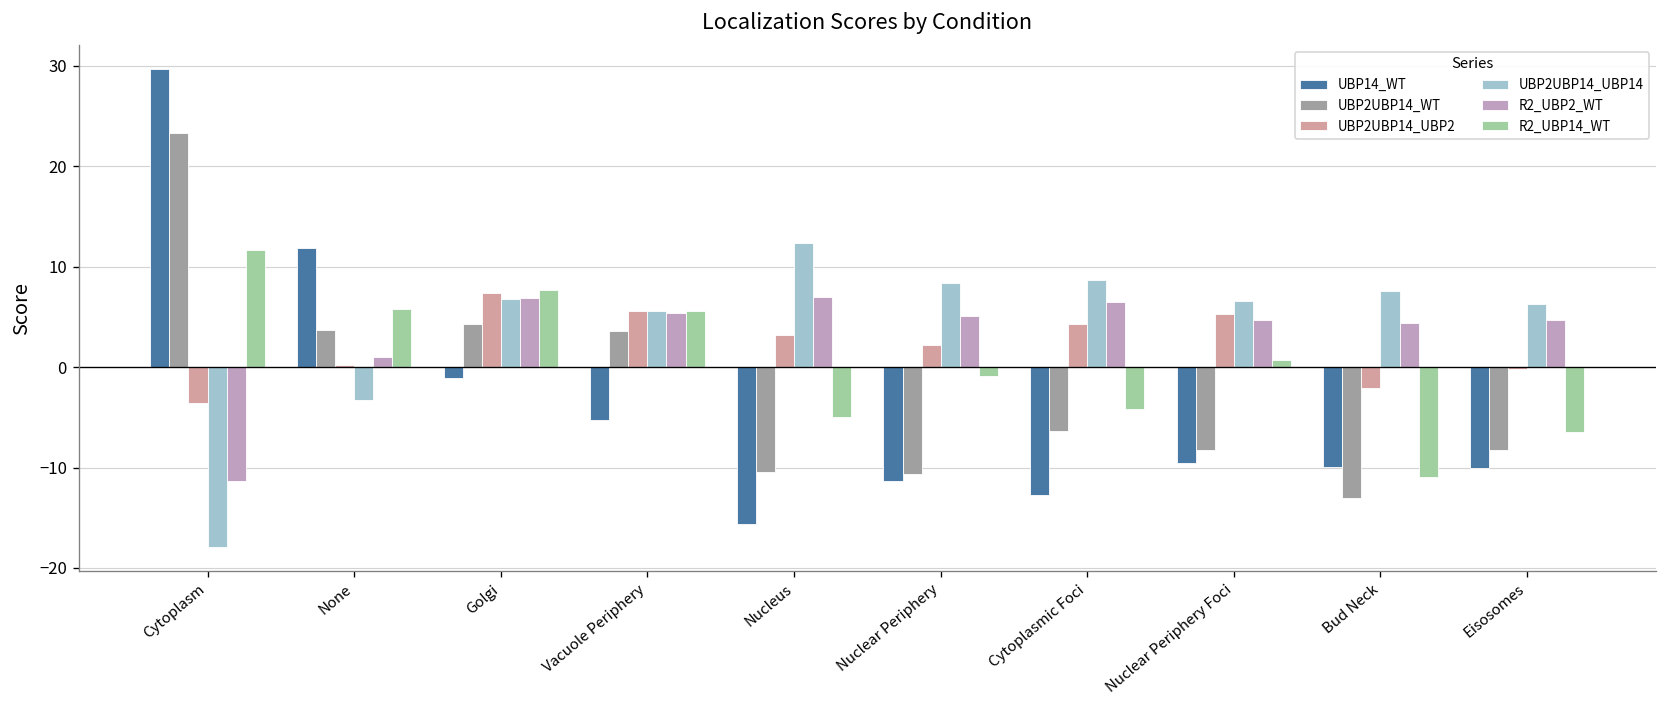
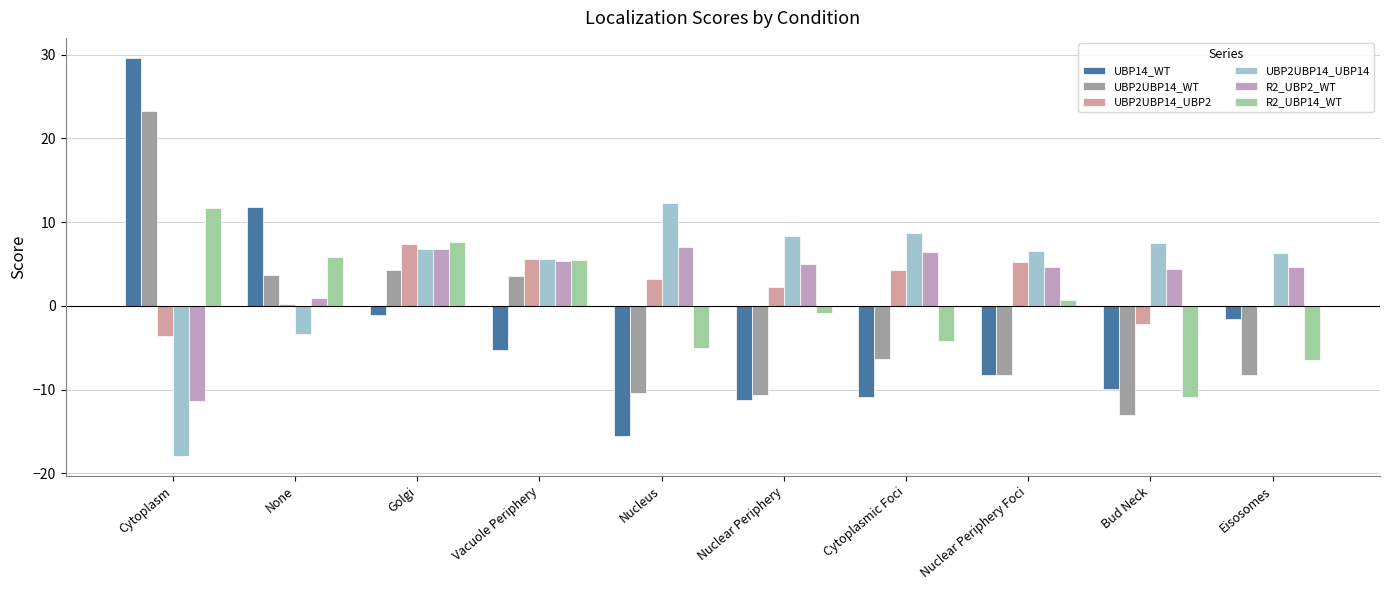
  {
    "UBP14_WT": {
      "Cytoplasm": 30,
      "None": 12,
      "Golgi": -1,
      "Vacuole Periphery": -5,
      "Nucleus": -16,
      "Nuclear Periphery": -11,
-     "Cytoplasmic Foci": -13,
-     "Nuclear Periphery Foci": -10,
+     "Cytoplasmic Foci": -11,
+     "Nuclear Periphery Foci": -8,
      "Bud Neck": -10,
-     "Eisosomes": -10
+     "Eisosomes": -2
    }
  }
